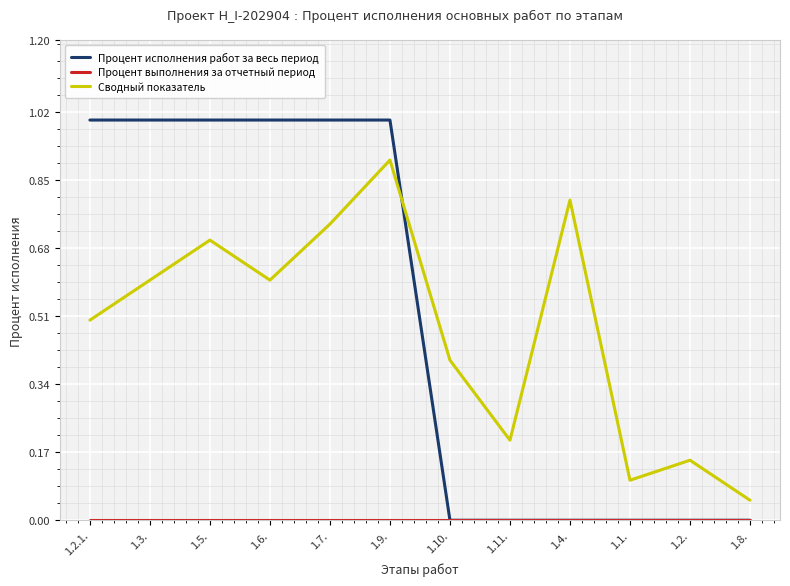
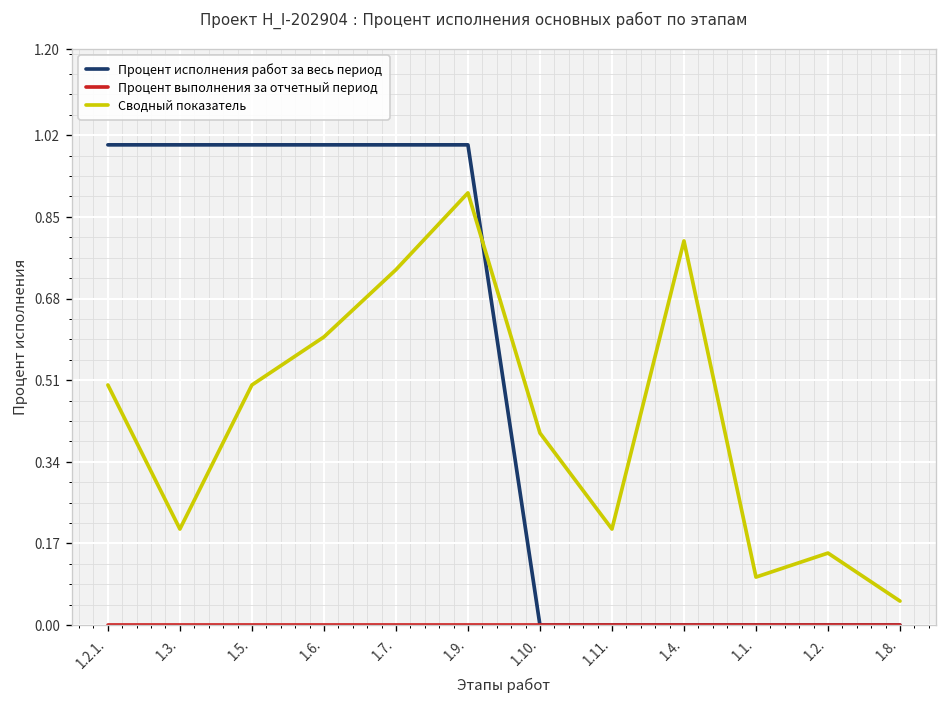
  {
    "Процент исполнения работ за весь период": {
      "1.2.1.": 1.0,
      "1.3.": 1.0,
      "1.5.": 1.0,
      "1.6.": 1.0,
      "1.7.": 1.0,
      "1.9.": 1.0
    },
    "Процент выполнения за отчетный период": {
      "1.2.1.": 0.0,
      "1.3.": 0.0,
      "1.5.": 0.0,
      "1.6.": 0.0,
      "1.7.": 0.0,
      "1.9.": 0.0
    },
    "Сводный показатель": {
      "1.2.1.": 0.5,
-     "1.3.": 0.6,
-     "1.5.": 0.7,
+     "1.3.": 0.2,
+     "1.5.": 0.5,
      "1.6.": 0.6,
      "1.7.": 0.74,
      "1.9.": 0.9,
      "1.10.": 0.4,
      "1.11.": 0.2,
      "1.4.": 0.8,
      "1.1.": 0.1,
      "1.2.": 0.15,
      "1.8.": 0.05
    }
  }
